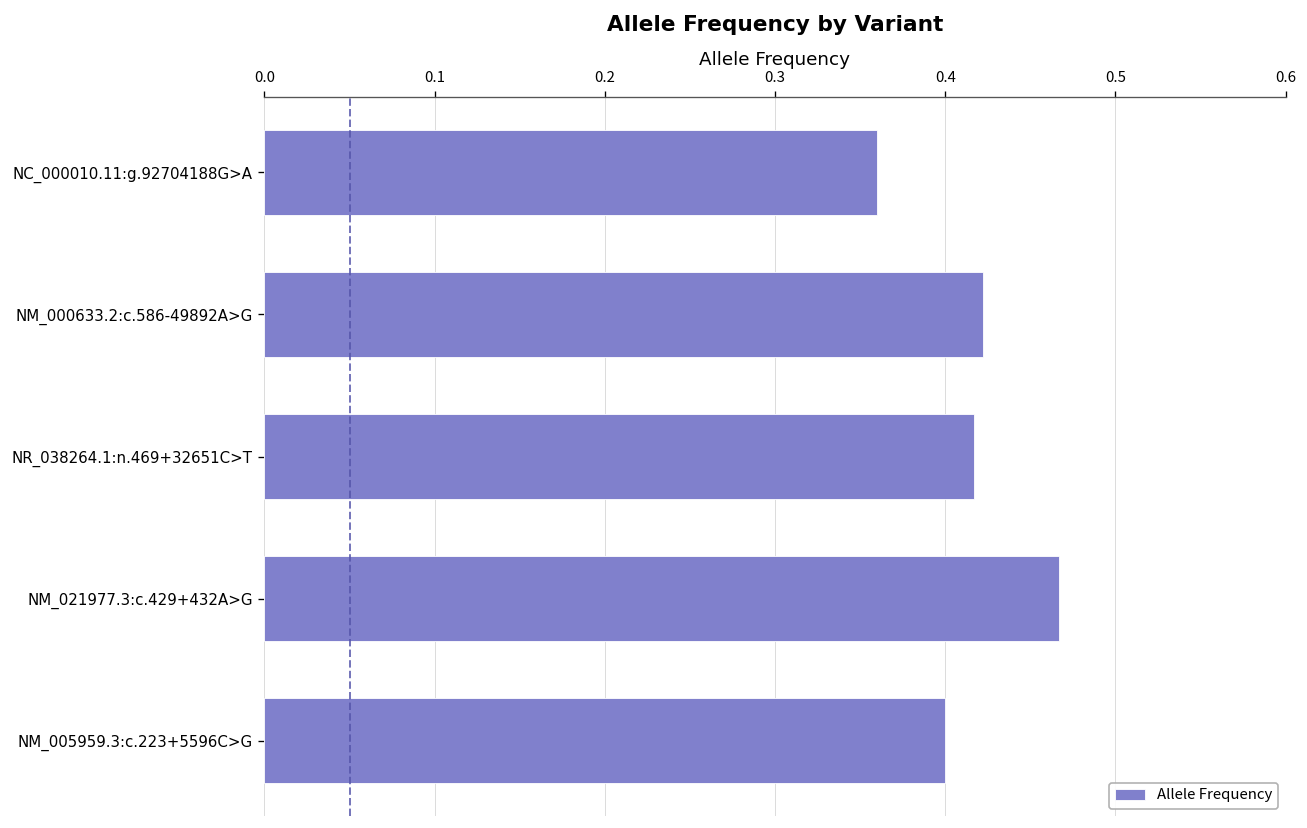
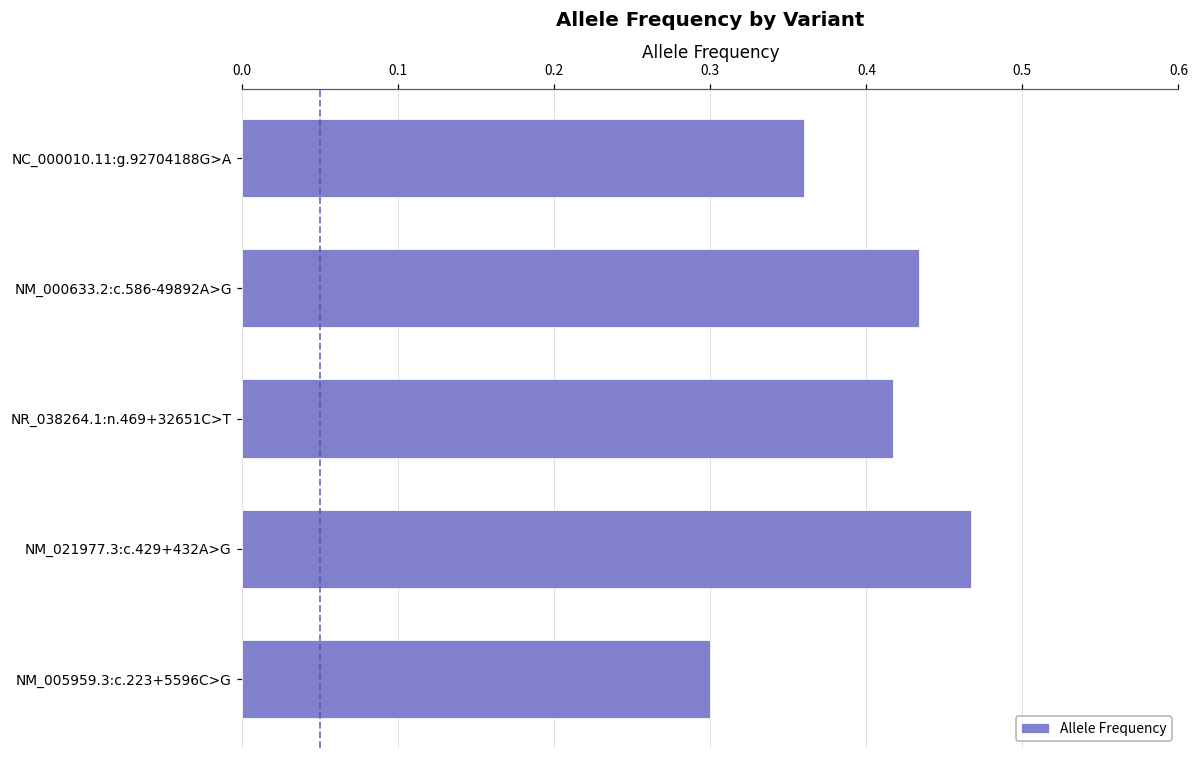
  {
    "NC_000010.11:g.92704188G>A": 0.360,
-   "NM_000633.2:c.586-49892A>G": 0.422,
+   "NM_000633.2:c.586-49892A>G": 0.434,
    "NR_038264.1:n.469+32651C>T": 0.417,
    "NM_021977.3:c.429+432A>G": 0.467,
-   "NM_005959.3:c.223+5596C>G": 0.4
+   "NM_005959.3:c.223+5596C>G": 0.3
  }
